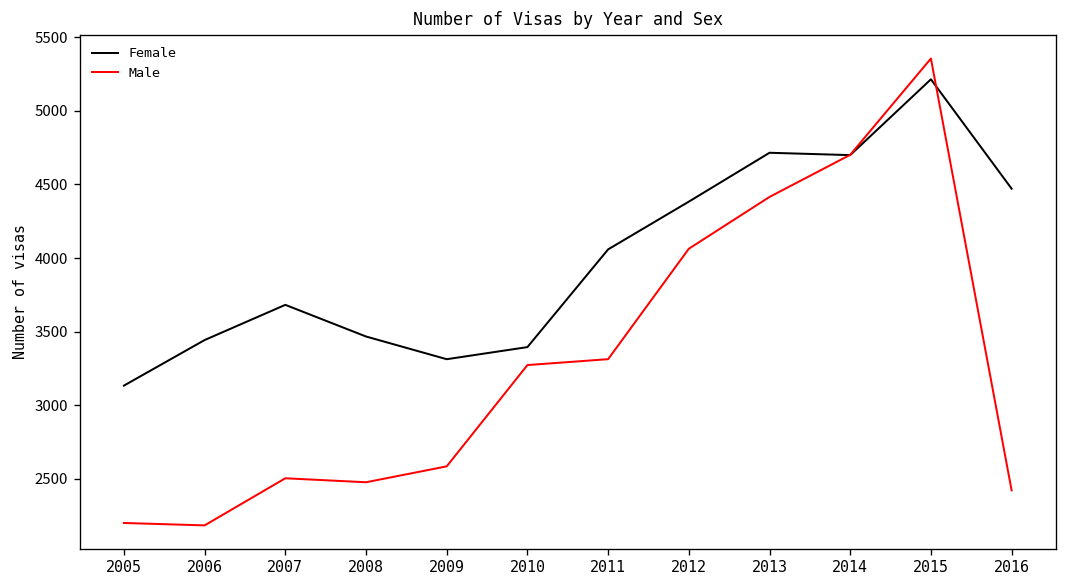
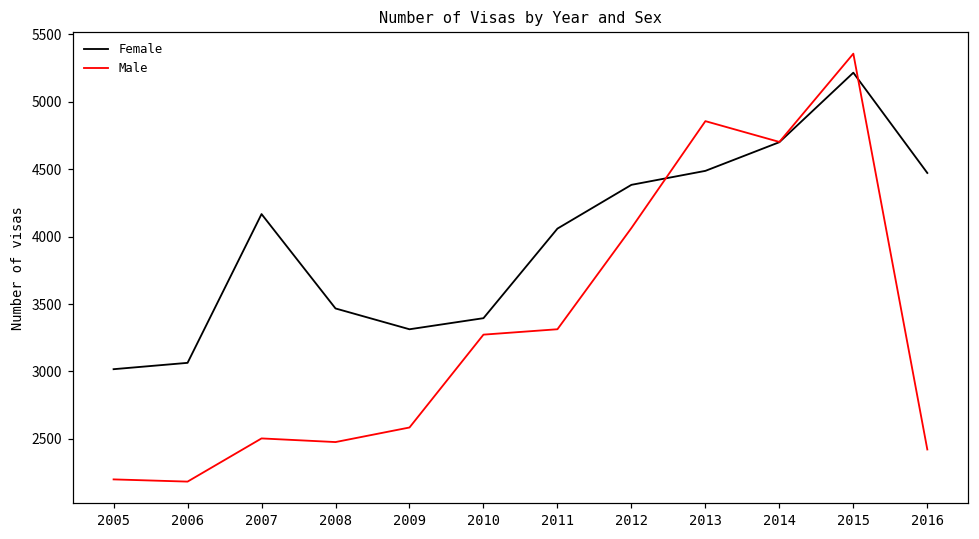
  {
    "Female": {
-     "2005": 3130,
-     "2006": 3440,
-     "2007": 3680,
+     "2005": 3020,
+     "2006": 3060,
+     "2007": 4170,
      "2008": 3470,
      "2009": 3310,
      "2010": 3400,
      "2011": 4060,
      "2012": 4380,
-     "2013": 4720,
+     "2013": 4490,
      "2015": 5210,
      "2016": 4470
    },
    "Male": {
      "2005": 2200,
      "2006": 2180,
      "2007": 2500,
      "2008": 2480,
      "2009": 2590,
      "2010": 3270,
      "2011": 3310,
      "2012": 4060,
-     "2013": 4420,
+     "2013": 4860,
      "2015": 5360,
      "2016": 2420
    }
  }
